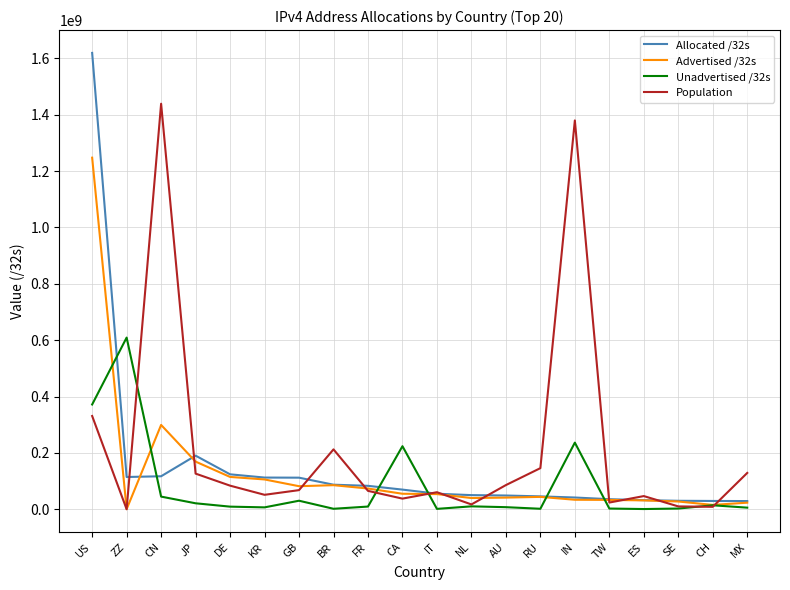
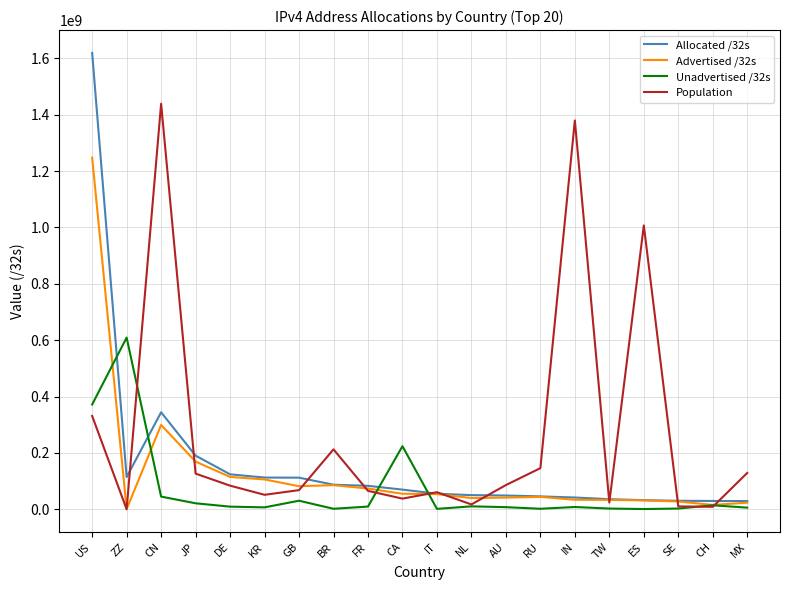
  {
    "Allocated /32s": {
      "US": 1620000000,
      "ZZ": 110000000,
-     "CN": 120000000,
+     "CN": 340000000,
      "JP": 190000000,
      "DE": 120000000,
      "GB": 110000000,
      "FR": 80000000,
      "CA": 70000000,
      "NL": 50000000,
      "CH": 30000000
    },
    "Advertised /32s": {
      "US": 1250000000,
      "CN": 300000000,
      "JP": 170000000,
      "DE": 110000000,
      "GB": 80000000,
      "CA": 60000000,
      "NL": 40000000
    },
    "Unadvertised /32s": {
      "US": 370000000,
      "ZZ": 610000000,
      "CN": 40000000,
      "JP": 20000000,
      "DE": 10000000,
      "KR": 10000000,
      "GB": 30000000,
      "BR": 0,
      "FR": 10000000,
      "CA": 220000000,
      "IT": 0,
      "AU": 10000000,
      "RU": 0,
-     "IN": 240000000,
+     "IN": 10000000,
      "TW": 0,
      "ES": 0,
      "MX": 10000000
    },
    "Population": {
      "US": 330000000,
      "CN": 1440000000,
      "JP": 130000000,
      "DE": 80000000,
      "KR": 50000000,
      "GB": 70000000,
      "BR": 210000000,
      "CA": 40000000,
      "AU": 90000000,
      "RU": 150000000,
      "IN": 1380000000,
      "TW": 20000000,
-     "ES": 50000000,
+     "ES": 1010000000,
      "MX": 130000000
    }
  }
